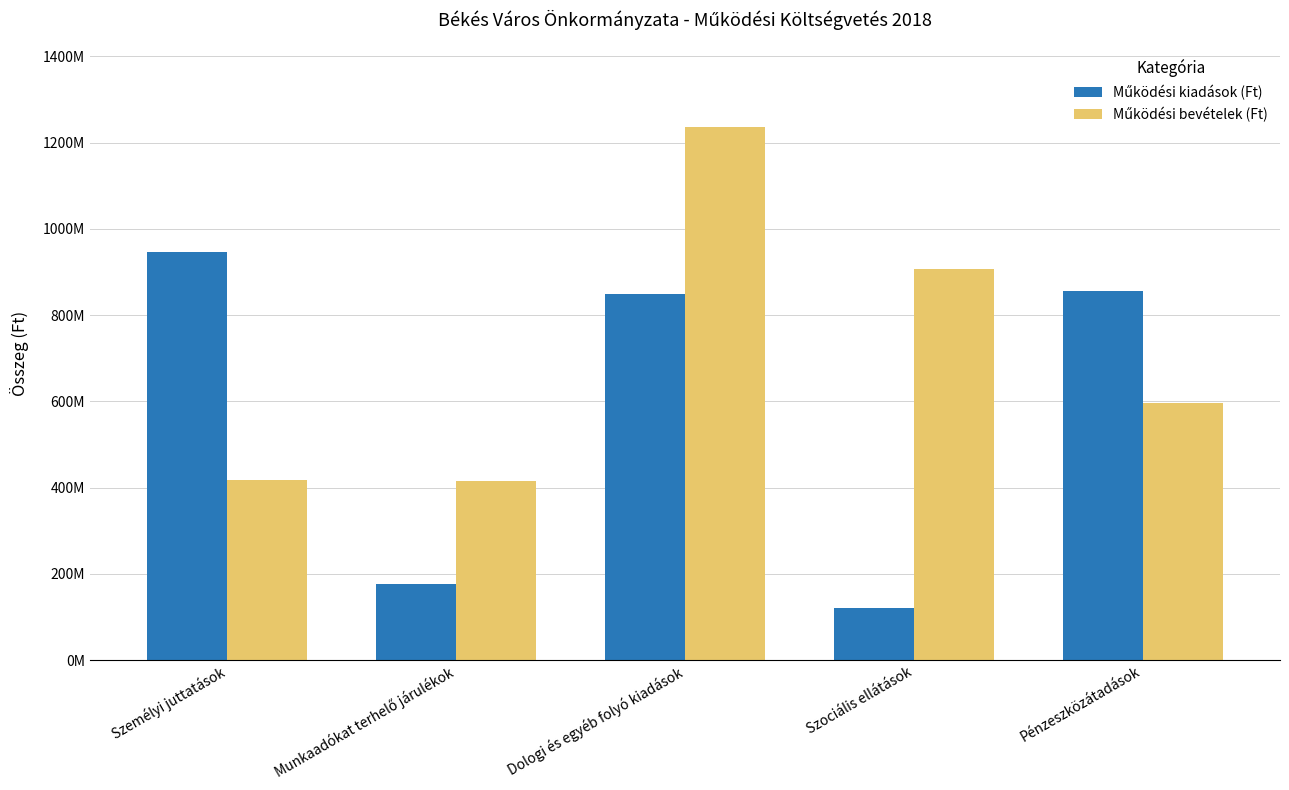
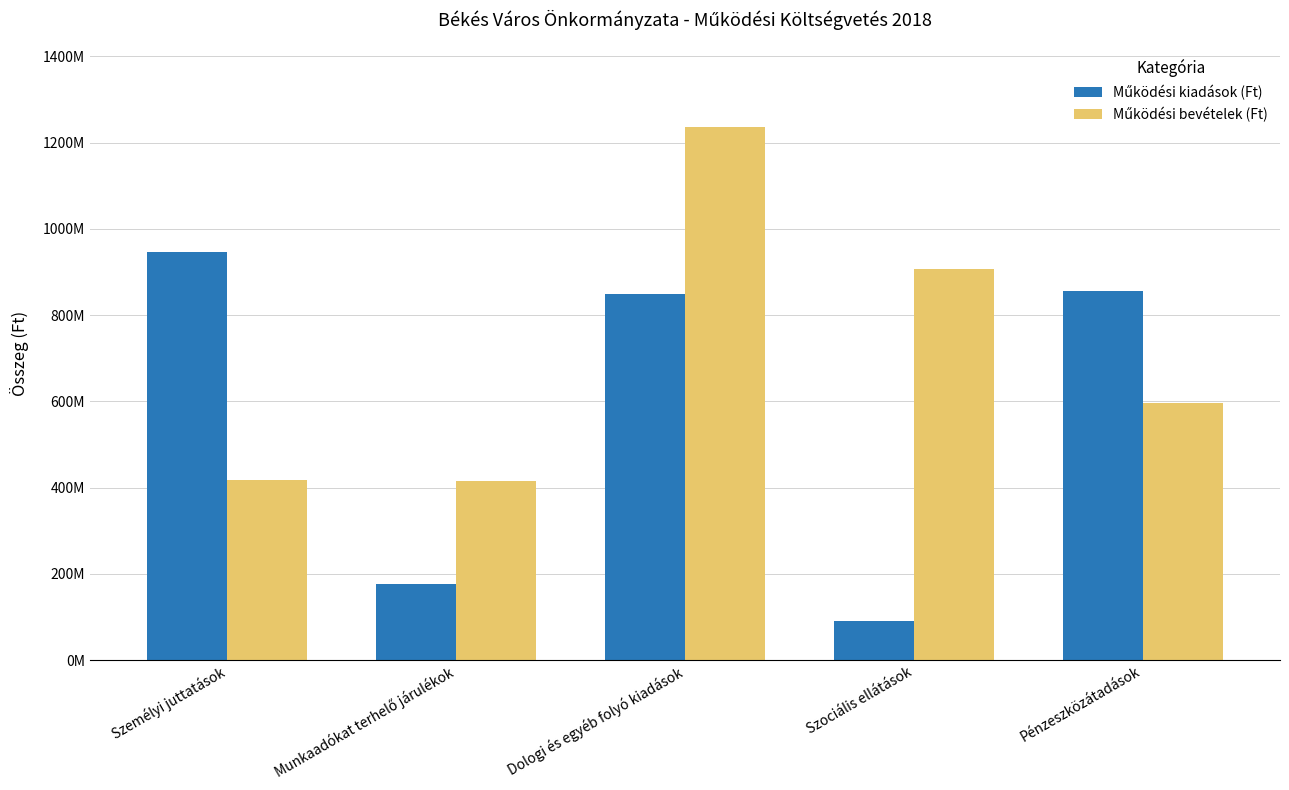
  {
    "Működési kiadások (Ft)": {
      "Személyi juttatások": 950000000,
      "Munkaadókat terhelő járulékok": 180000000,
      "Dologi és egyéb folyó kiadások": 850000000,
-     "Szociális ellátások": 120000000,
+     "Szociális ellátások": 90000000,
      "Pénzeszközátadások": 860000000
    },
    "Működési bevételek (Ft)": {
      "Személyi juttatások": 420000000,
      "Munkaadókat terhelő járulékok": 420000000,
      "Dologi és egyéb folyó kiadások": 1240000000,
      "Szociális ellátások": 910000000,
      "Pénzeszközátadások": 600000000
    }
  }
